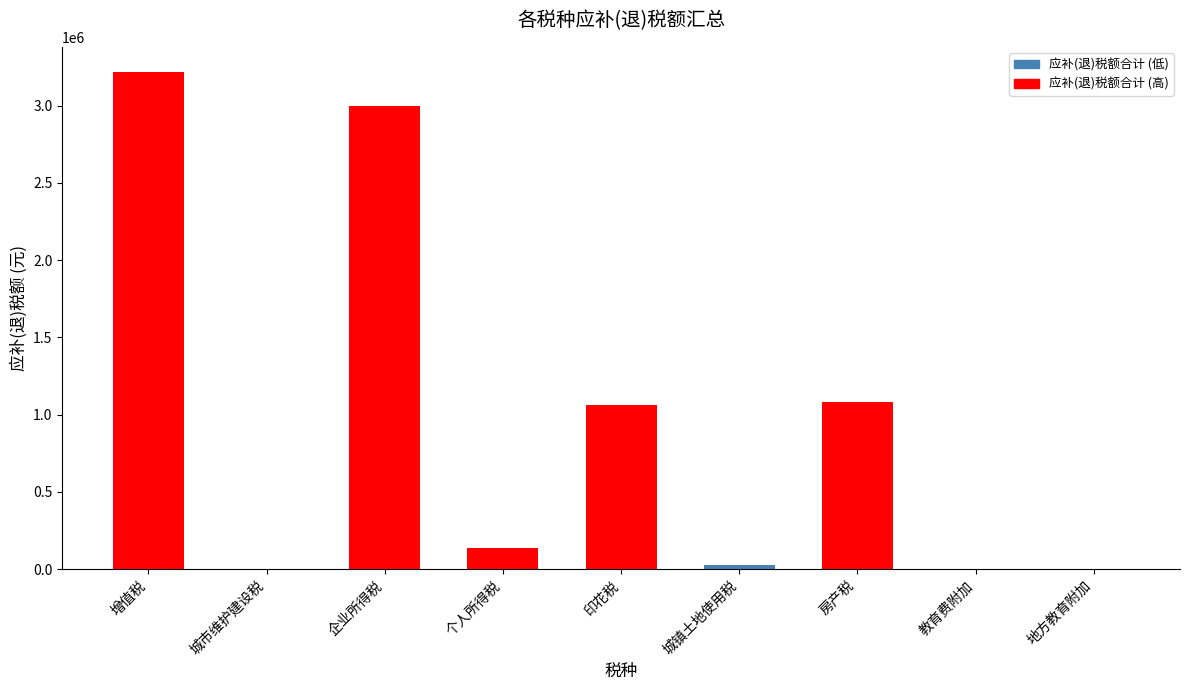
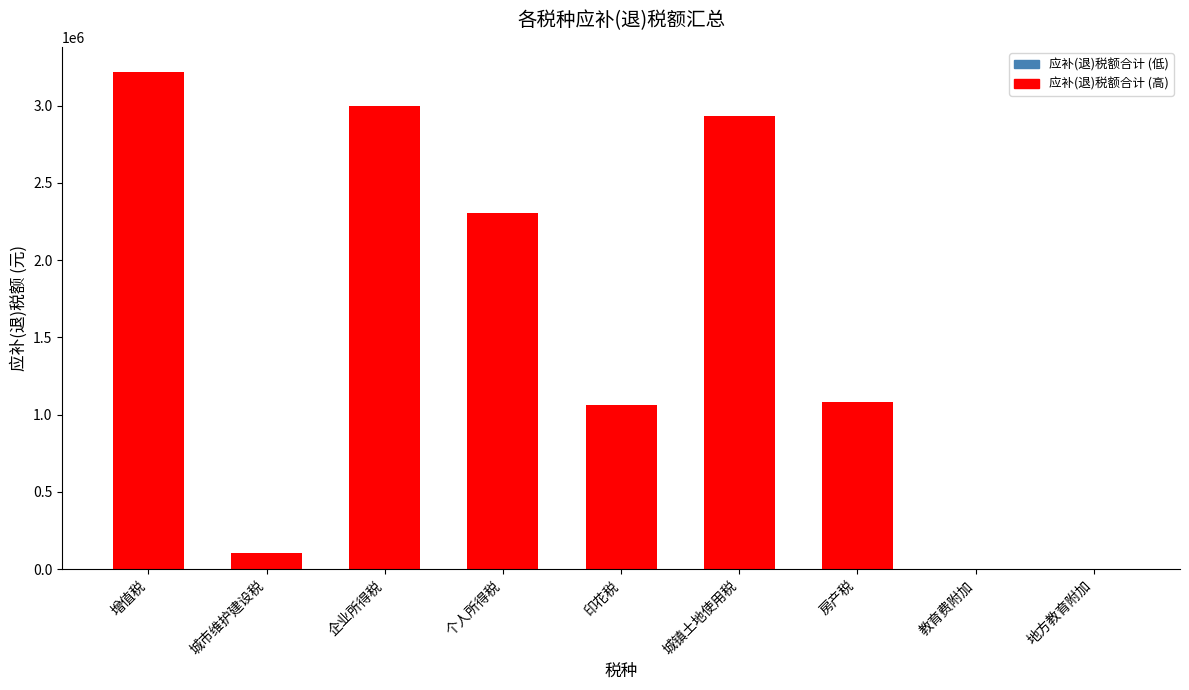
  {
    "增值税": 3220000,
-   "城市维护建设税": 0,
+   "城市维护建设税": 100000,
    "企业所得税": 3000000,
-   "个人所得税": 140000,
+   "个人所得税": 2300000,
    "印花税": 1060000,
-   "城镇土地使用税": 20000,
+   "城镇土地使用税": 2930000,
    "房产税": 1080000
  }
